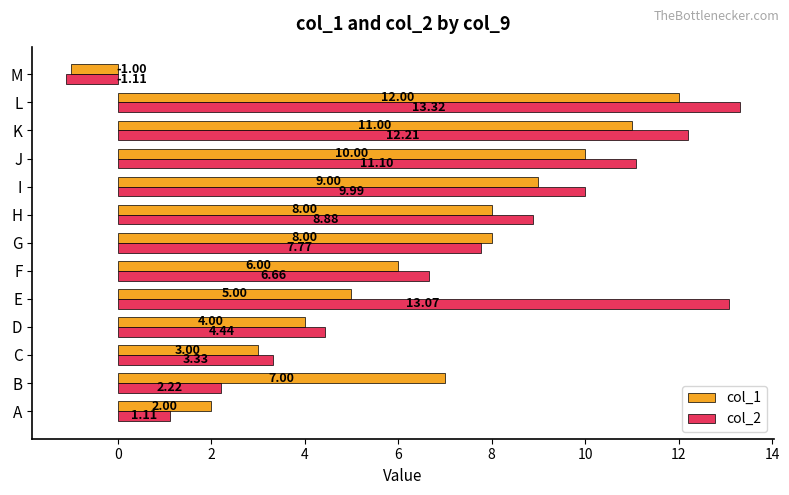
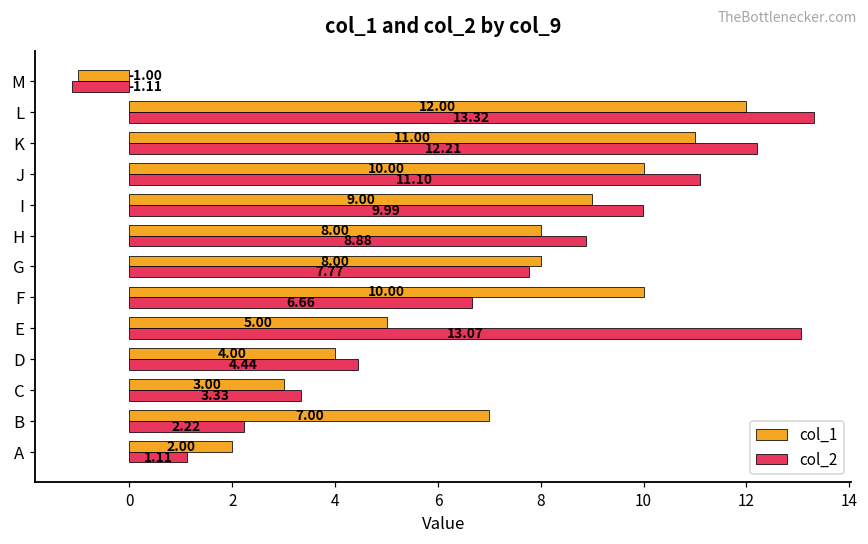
  {
    "col_1": {
      "L": 12.00,
      "K": 11.00,
      "J": 10.00,
      "I": 9.00,
      "H": 8.00,
-     "F": 6.00,
+     "F": 10.00,
      "E": 5.00,
      "D": 4.00,
      "B": 7.00,
      "A": 2.00
    },
    "col_2": {
      "L": 13.32,
      "K": 12.21,
      "J": 11.10,
      "I": 9.99,
      "H": 8.88,
      "F": 6.66,
      "E": 13.07,
      "D": 4.44,
      "B": 2.22,
      "A": 1.11
    }
  }
